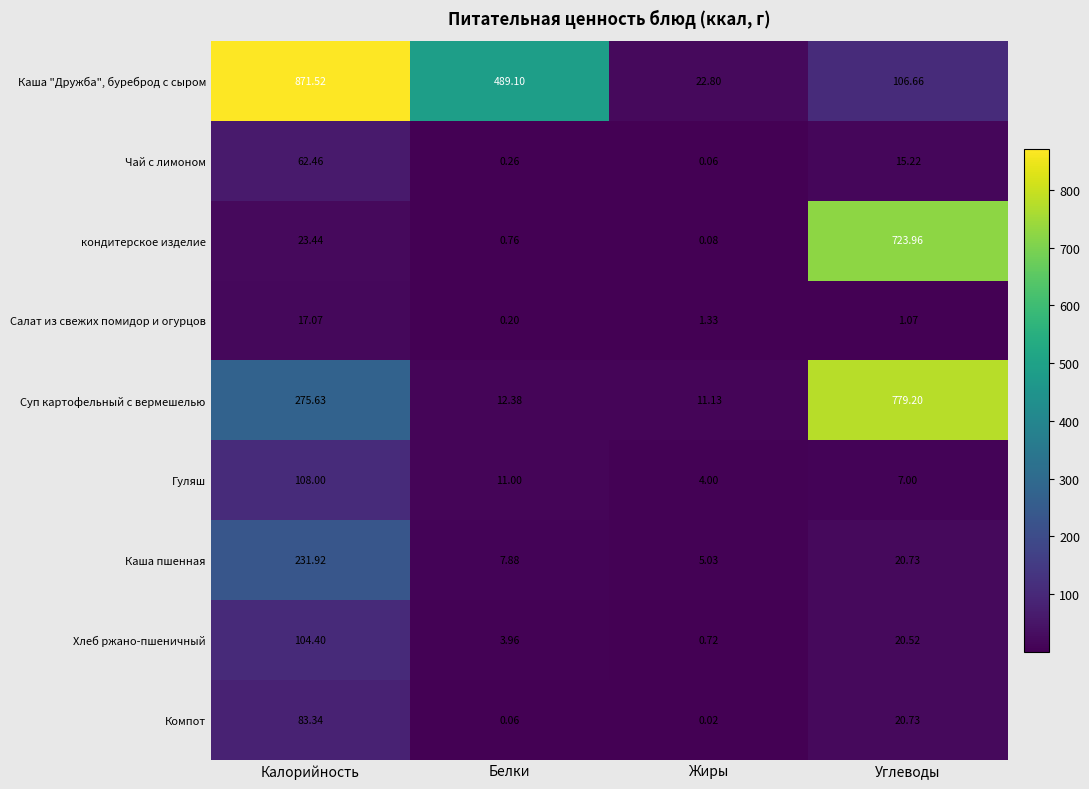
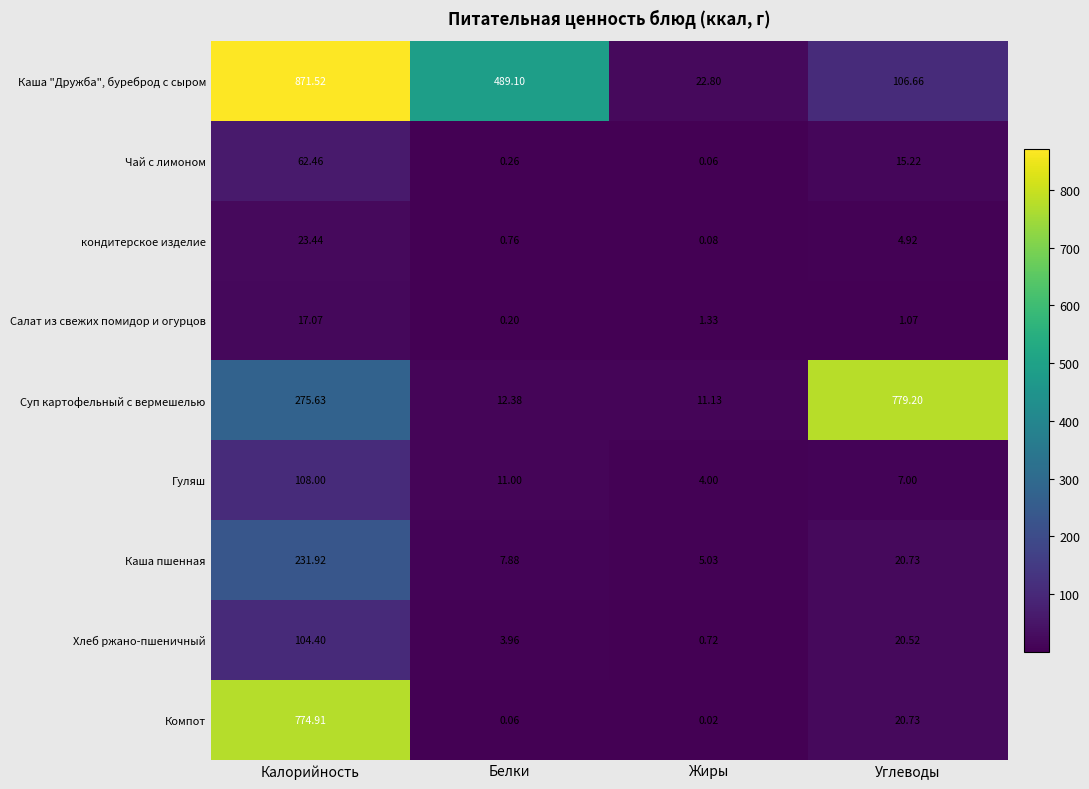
  {
    "Каша \"Дружба\", буреброд с сыром": {
      "Калорийность": 871.52,
      "Белки": 489.10,
      "Жиры": 22.80,
      "Углеводы": 106.66
    },
    "Чай с лимоном": {
      "Калорийность": 62.46,
      "Белки": 0.26,
      "Жиры": 0.06,
      "Углеводы": 15.22
    },
    "кондитерское изделие": {
      "Калорийность": 23.44,
      "Белки": 0.76,
      "Жиры": 0.08,
-     "Углеводы": 723.96
+     "Углеводы": 4.92
    },
    "Салат из свежих помидор и огурцов": {
      "Калорийность": 17.07,
      "Белки": 0.20,
      "Жиры": 1.33,
      "Углеводы": 1.07
    },
    "Суп картофельный с вермешелью": {
      "Калорийность": 275.63,
      "Белки": 12.38,
      "Жиры": 11.13,
      "Углеводы": 779.20
    },
    "Гуляш": {
      "Калорийность": 108.00,
      "Белки": 11.00,
      "Жиры": 4.00,
      "Углеводы": 7.00
    },
    "Каша пшенная": {
      "Калорийность": 231.92,
      "Белки": 7.88,
      "Жиры": 5.03,
      "Углеводы": 20.73
    },
    "Хлеб ржано-пшеничный": {
      "Калорийность": 104.40,
      "Белки": 3.96,
      "Жиры": 0.72,
      "Углеводы": 20.52
    },
    "Компот": {
-     "Калорийность": 83.34,
+     "Калорийность": 774.91,
      "Белки": 0.06,
      "Жиры": 0.02,
      "Углеводы": 20.73
    }
  }
